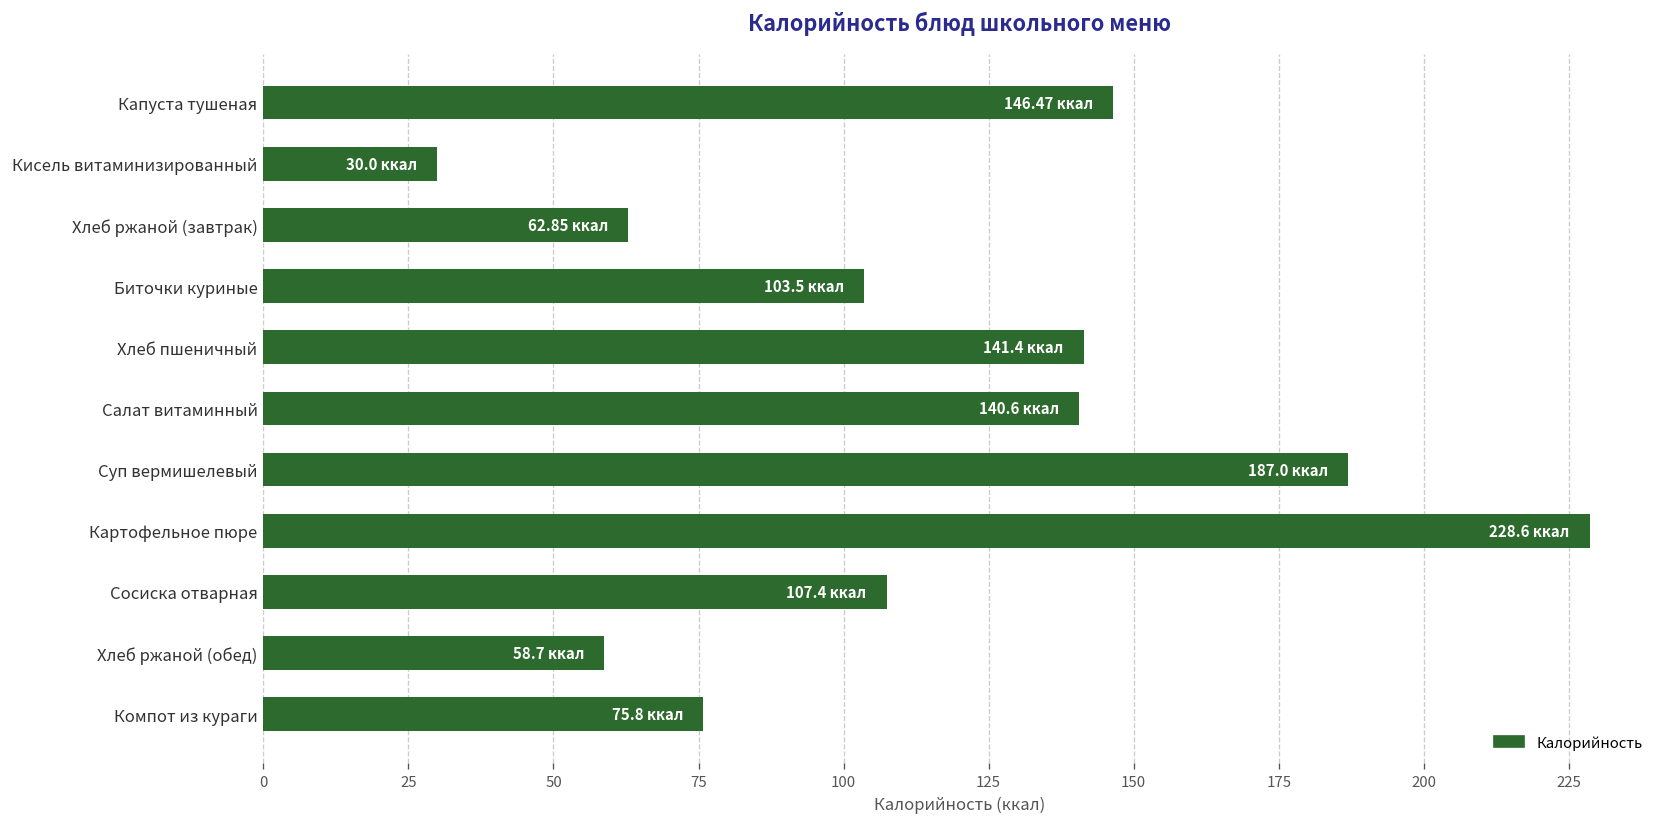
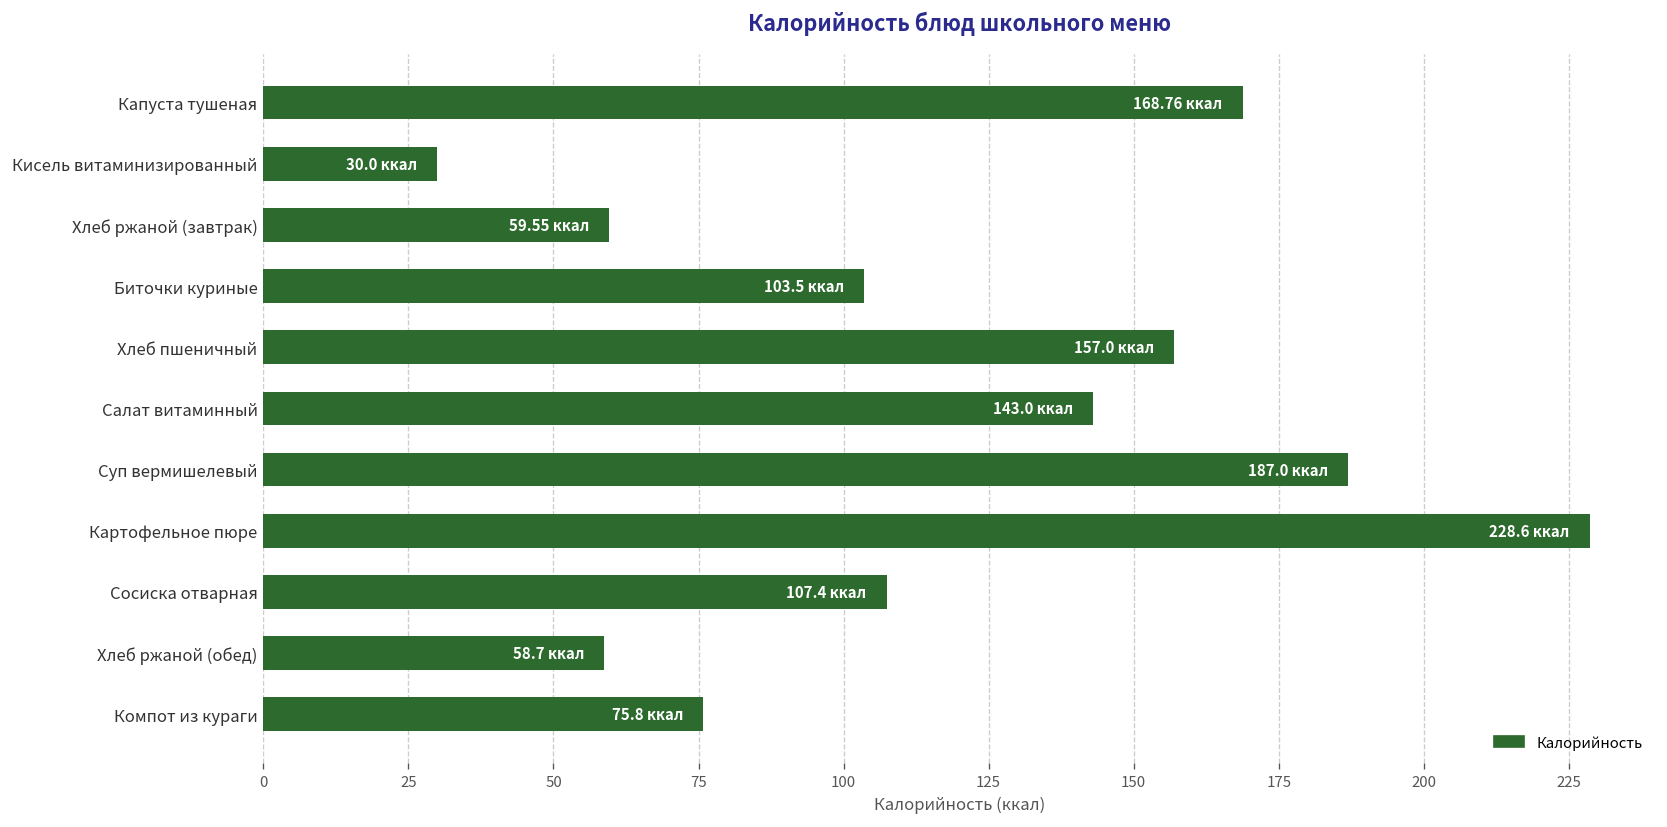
  {
-   "Капуста тушеная": 146.47,
+   "Капуста тушеная": 168.76,
    "Кисель витаминизированный": 30.0,
-   "Хлеб ржаной (завтрак)": 62.85,
+   "Хлеб ржаной (завтрак)": 59.55,
    "Биточки куриные": 103.5,
-   "Хлеб пшеничный": 141.4,
-   "Салат витаминный": 140.6,
+   "Хлеб пшеничный": 157.0,
+   "Салат витаминный": 143.0,
    "Суп вермишелевый": 187.0,
    "Картофельное пюре": 228.6,
    "Сосиска отварная": 107.4,
    "Хлеб ржаной (обед)": 58.7,
    "Компот из кураги": 75.8
  }
